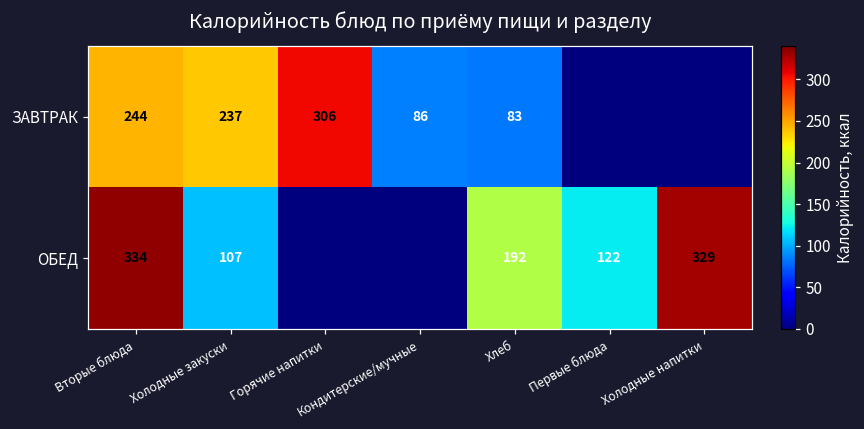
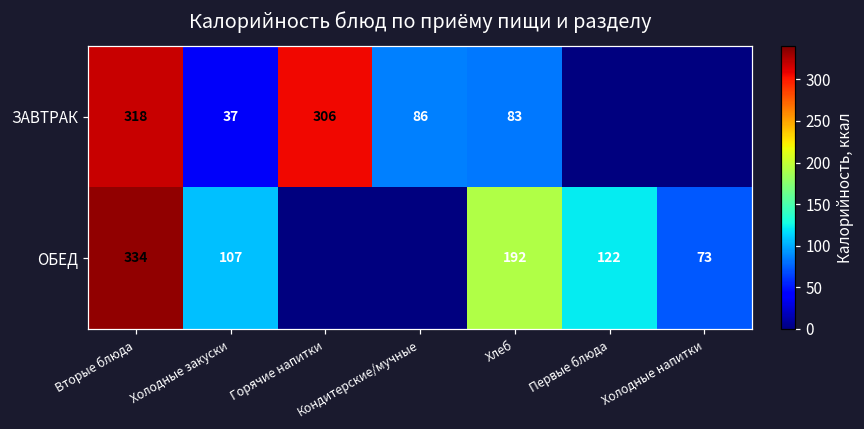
  {
    "ЗАВТРАК": {
-     "Вторые блюда": 244,
-     "Холодные закуски": 237,
+     "Вторые блюда": 318,
+     "Холодные закуски": 37,
      "Горячие напитки": 306,
      "Кондитерские/мучные": 86,
      "Хлеб": 83
    },
    "ОБЕД": {
      "Вторые блюда": 334,
      "Холодные закуски": 107,
      "Хлеб": 192,
      "Первые блюда": 122,
-     "Холодные напитки": 329
+     "Холодные напитки": 73
    }
  }
